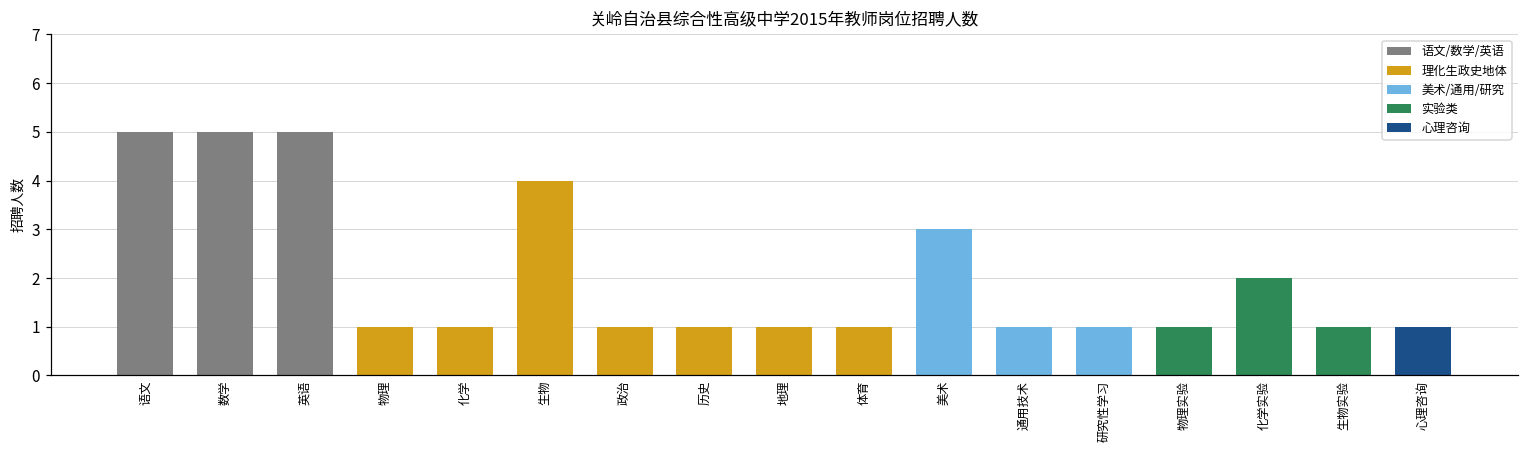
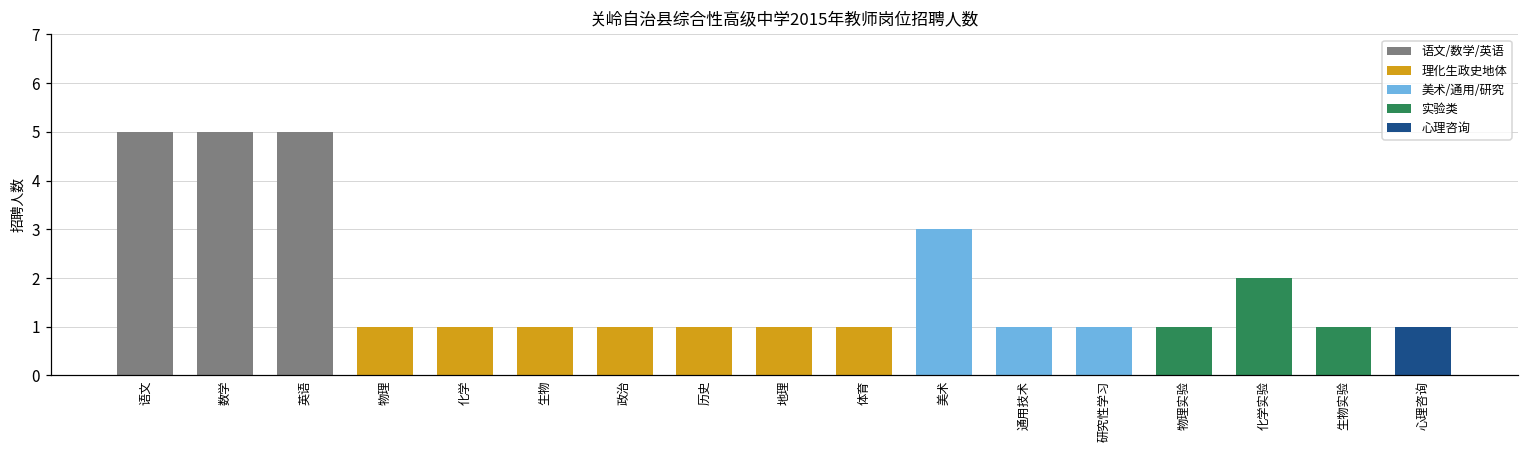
  {
    "语文": 5,
    "数学": 5,
    "英语": 5,
    "物理": 1,
    "化学": 1,
-   "生物": 4,
+   "生物": 1,
    "政治": 1,
    "历史": 1,
    "地理": 1,
    "体育": 1,
    "美术": 3,
    "通用技术": 1,
    "研究性学习": 1,
    "物理实验": 1,
    "化学实验": 2,
    "生物实验": 1,
    "心理咨询": 1
  }
